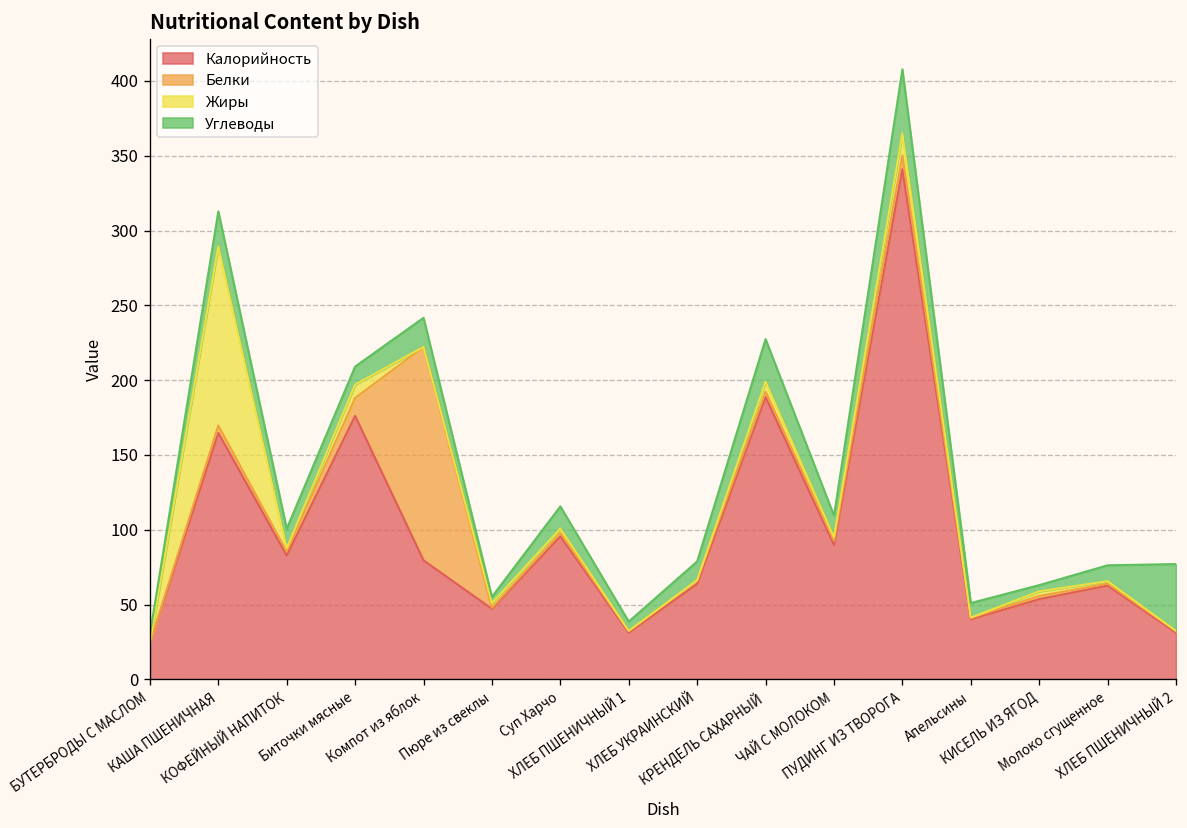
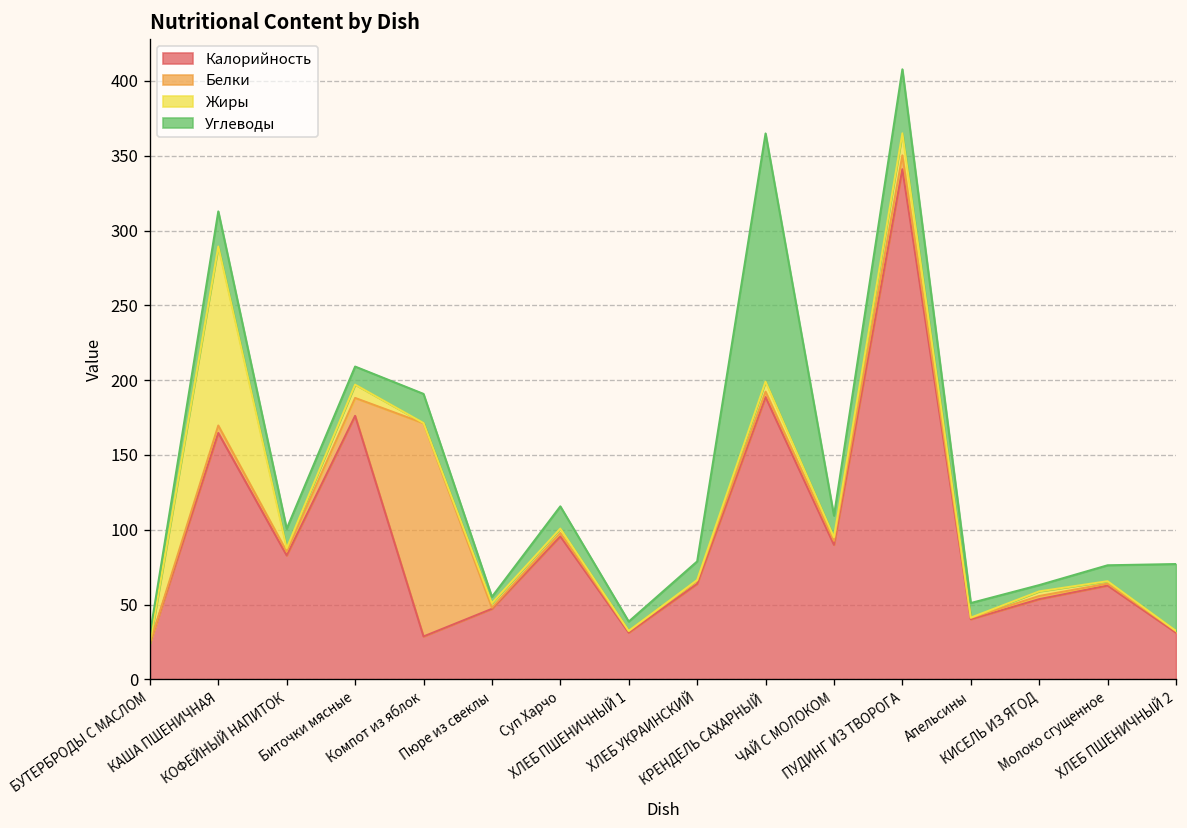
  {
    "Калорийность": {
      "КАША ПШЕНИЧНАЯ": 165,
      "КОФЕЙНЫЙ НАПИТОК": 83,
      "Биточки мясные": 176,
-     "Компот из яблок": 80,
+     "Компот из яблок": 29,
      "Суп Харчо": 96,
      "ХЛЕБ УКРАИНСКИЙ": 64,
      "КРЕНДЕЛЬ САХАРНЫЙ": 189,
      "ЧАЙ С МОЛОКОМ": 90,
      "ПУДИНГ ИЗ ТВОРОГА": 341,
      "КИСЕЛЬ ИЗ ЯГОД": 54
    },
    "Белки": {
      "КАША ПШЕНИЧНАЯ": 5,
      "КОФЕЙНЫЙ НАПИТОК": 3,
      "Биточки мясные": 12,
      "Суп Харчо": 2,
      "КРЕНДЕЛЬ САХАРНЫЙ": 4,
      "ЧАЙ С МОЛОКОМ": 3,
      "ПУДИНГ ИЗ ТВОРОГА": 9,
      "КИСЕЛЬ ИЗ ЯГОД": 2
    },
    "Жиры": {
      "КАША ПШЕНИЧНАЯ": 120,
      "КОФЕЙНЫЙ НАПИТОК": 2,
      "Биточки мясные": 9,
      "Пюре из свеклы": 3,
      "Суп Харчо": 3,
      "КРЕНДЕЛЬ САХАРНЫЙ": 7,
      "ЧАЙ С МОЛОКОМ": 2,
      "ПУДИНГ ИЗ ТВОРОГА": 15,
      "КИСЕЛЬ ИЗ ЯГОД": 3
    },
    "Углеводы": {
      "БУТЕРБРОДЫ С МАСЛОМ": 6,
      "КАША ПШЕНИЧНАЯ": 23,
      "КОФЕЙНЫЙ НАПИТОК": 13,
      "Биточки мясные": 12,
      "Компот из яблок": 19,
      "Пюре из свеклы": 4,
      "Суп Харчо": 15,
      "ХЛЕБ ПШЕНИЧНЫЙ 1": 6,
      "ХЛЕБ УКРАИНСКИЙ": 12,
-     "КРЕНДЕЛЬ САХАРНЫЙ": 28,
+     "КРЕНДЕЛЬ САХАРНЫЙ": 166,
      "ЧАЙ С МОЛОКОМ": 14,
      "ПУДИНГ ИЗ ТВОРОГА": 43,
      "Апельсины": 10,
      "КИСЕЛЬ ИЗ ЯГОД": 4,
      "Молоко сгущенное": 11,
      "ХЛЕБ ПШЕНИЧНЫЙ 2": 45
    }
  }
